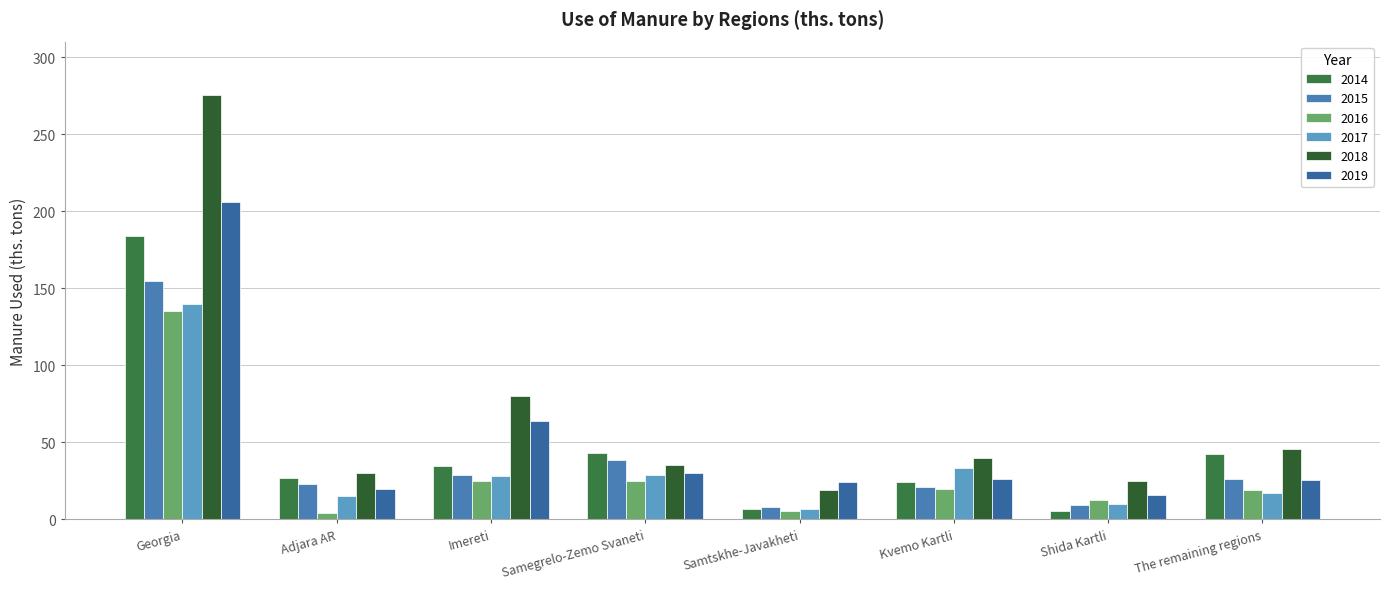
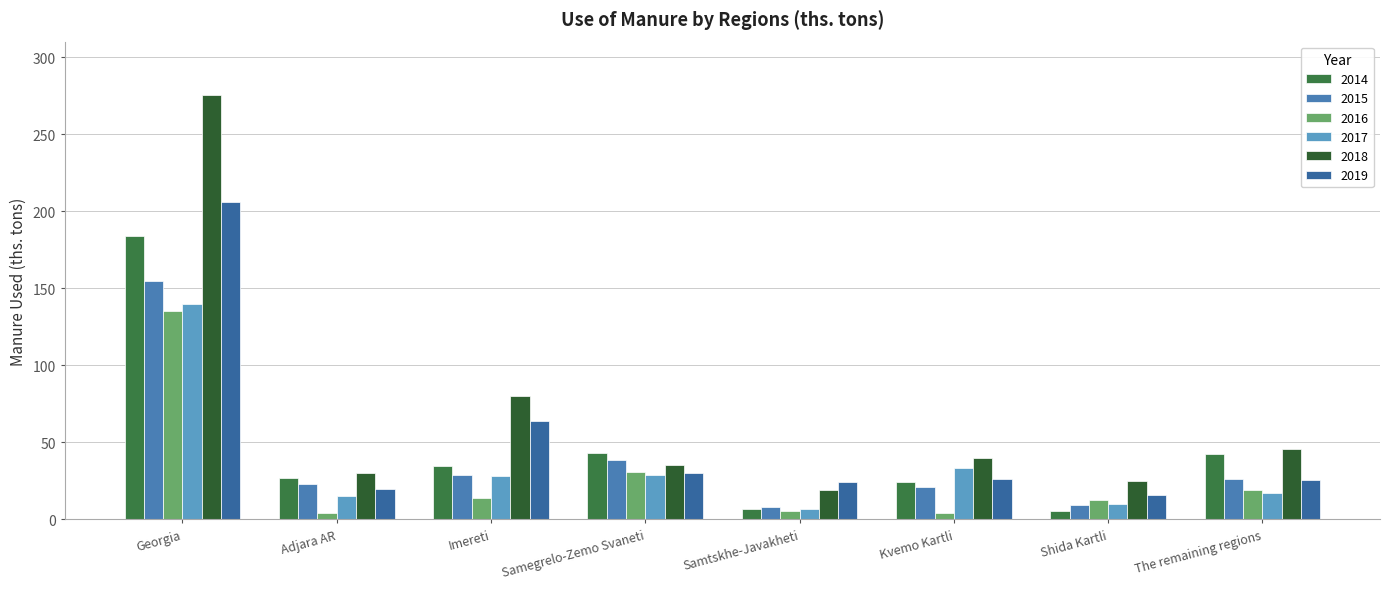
  {
    "2016": {
      "Georgia": 135,
      "Adjara AR": 4,
-     "Imereti": 25,
-     "Samegrelo-Zemo Svaneti": 25,
+     "Imereti": 14,
+     "Samegrelo-Zemo Svaneti": 31,
      "Samtskhe-Javakheti": 5,
-     "Kvemo Kartli": 20,
+     "Kvemo Kartli": 4,
      "Shida Kartli": 13,
      "The remaining regions": 19
    }
  }
